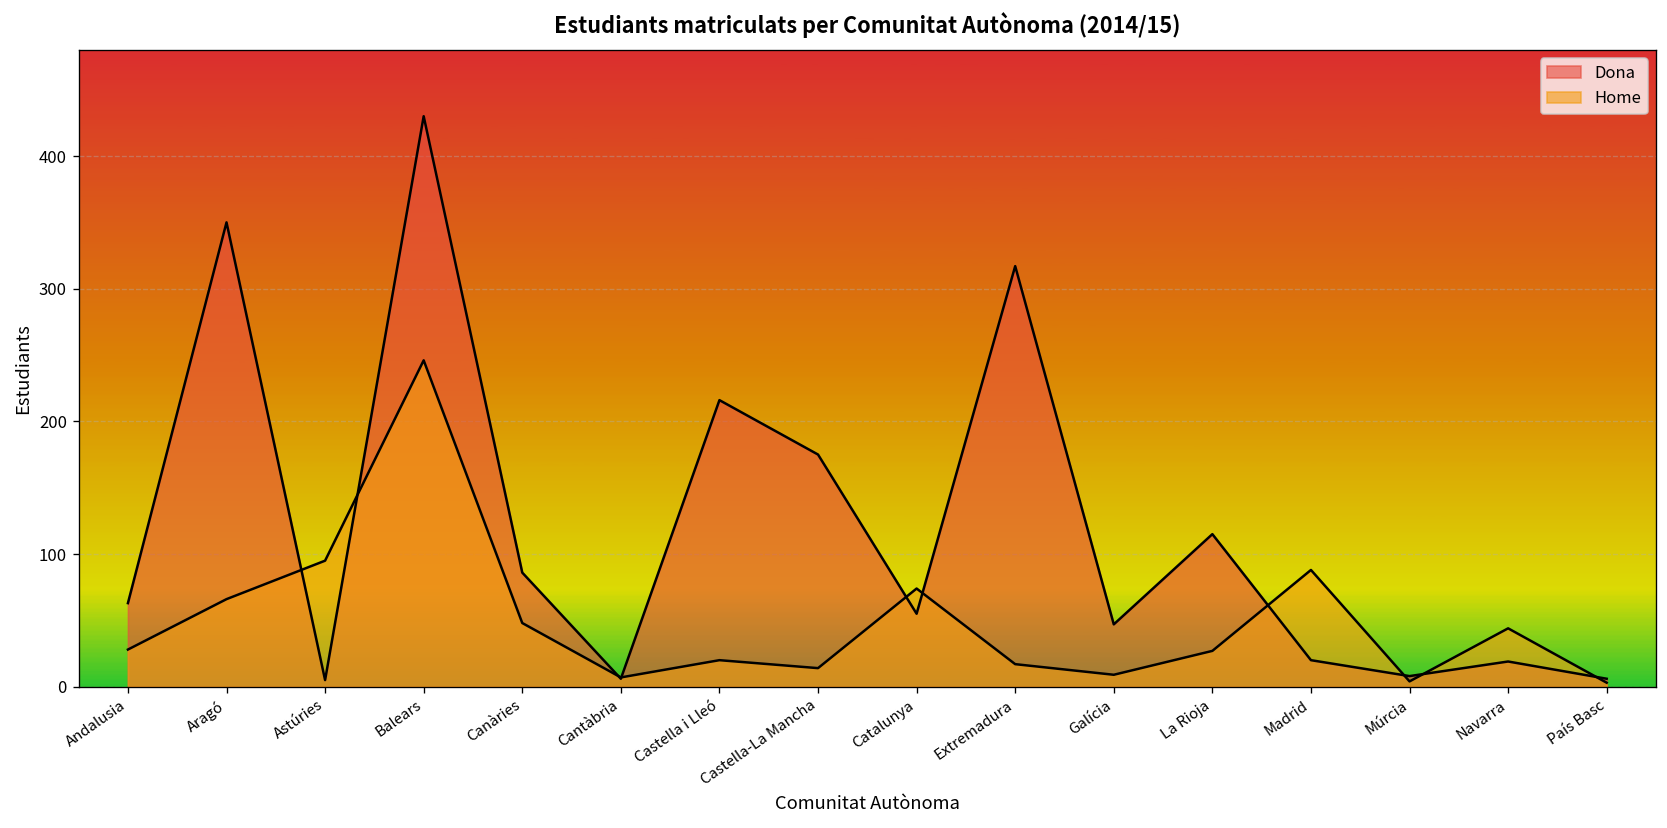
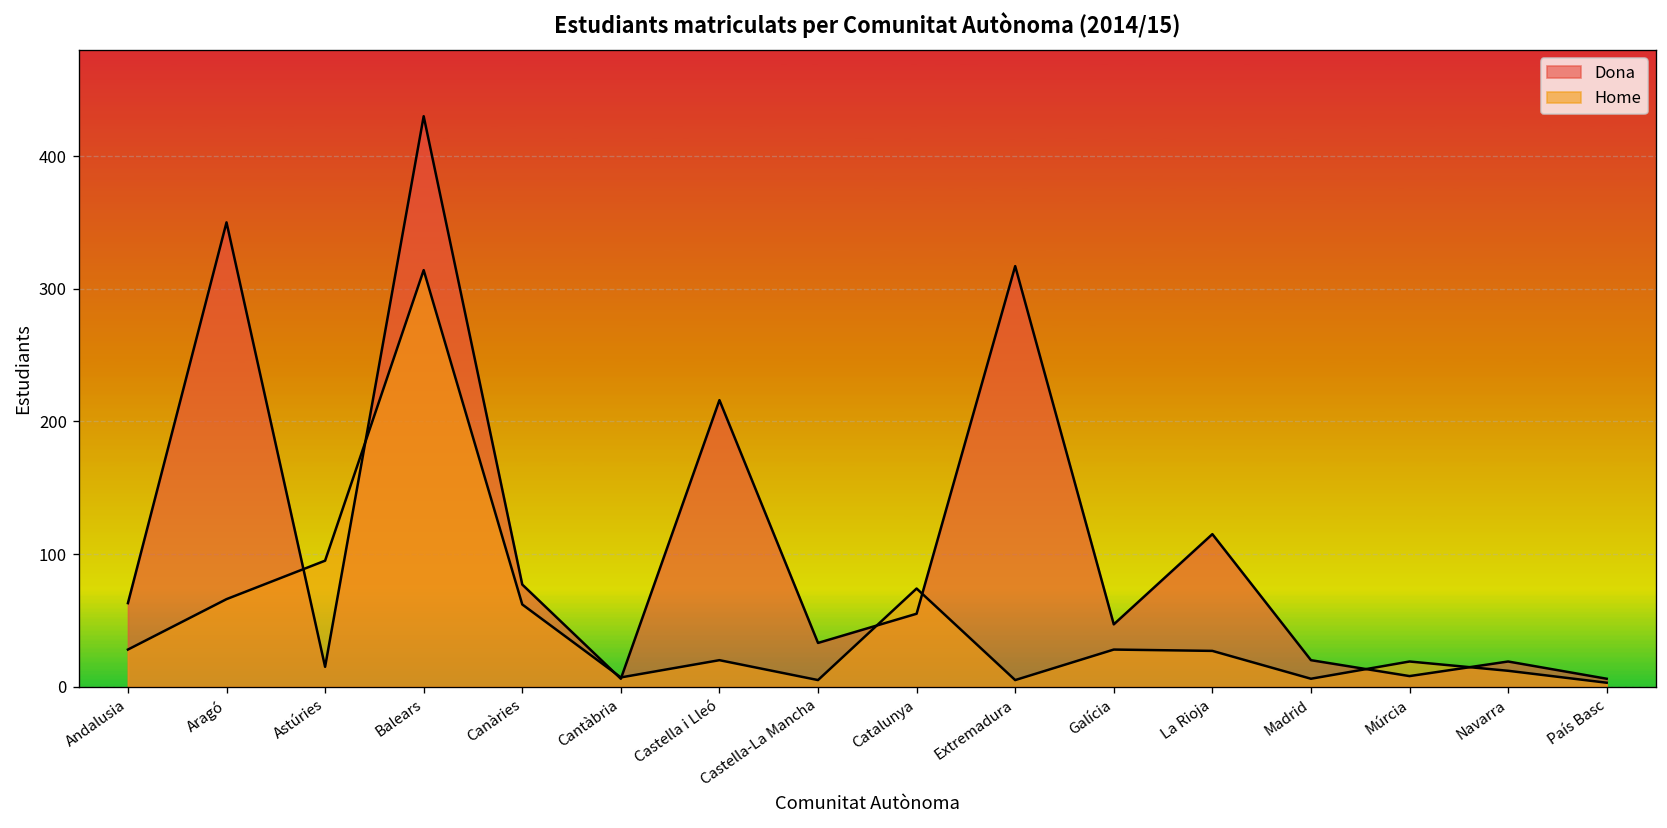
  {
    "Dona": {
      "Andalusia": 63,
      "Aragó": 350,
-     "Astúries": 5,
+     "Astúries": 15,
      "Balears": 430,
-     "Canàries": 86,
+     "Canàries": 77,
      "Castella i Lleó": 216,
-     "Castella-La Mancha": 175,
+     "Castella-La Mancha": 33,
      "Catalunya": 55,
      "Extremadura": 317,
      "Galícia": 47,
      "La Rioja": 115,
      "Madrid": 20,
      "Múrcia": 8,
      "Navarra": 19,
      "País Basc": 6
    },
    "Home": {
      "Andalusia": 28,
      "Aragó": 66,
      "Astúries": 95,
-     "Balears": 246,
-     "Canàries": 48,
+     "Balears": 314,
+     "Canàries": 62,
      "Castella i Lleó": 20,
-     "Castella-La Mancha": 14,
+     "Castella-La Mancha": 5,
      "Catalunya": 74,
-     "Extremadura": 17,
-     "Galícia": 9,
+     "Extremadura": 5,
+     "Galícia": 28,
      "La Rioja": 27,
-     "Madrid": 88,
-     "Múrcia": 4,
-     "Navarra": 44,
+     "Madrid": 6,
+     "Múrcia": 19,
+     "Navarra": 12,
      "País Basc": 3
    }
  }
